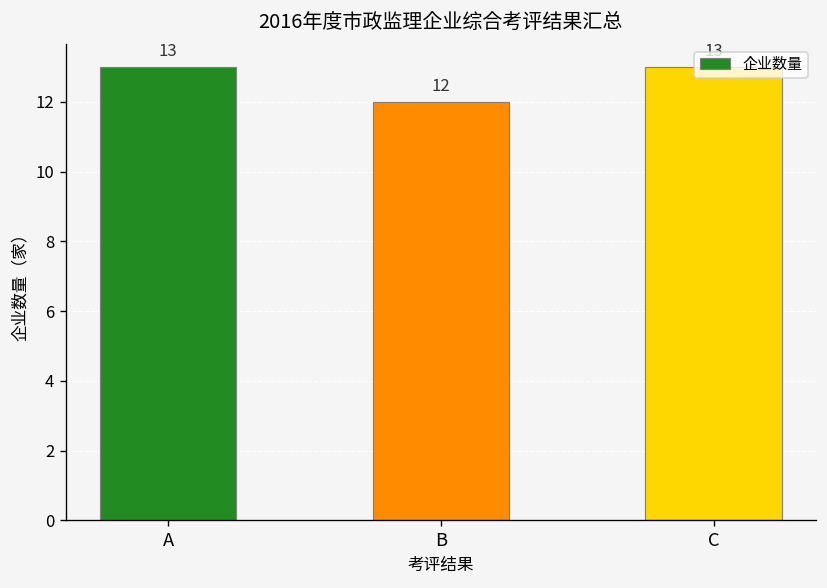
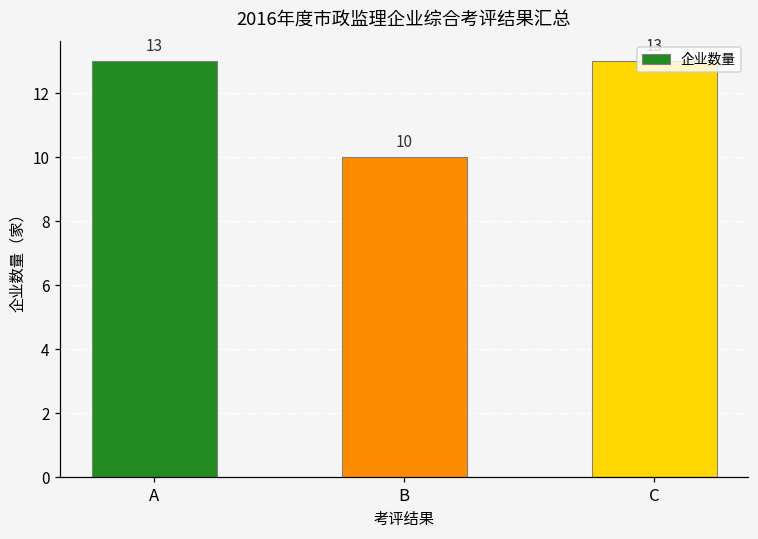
  {
    "A": 13,
-   "B": 12
+   "B": 10
  }
